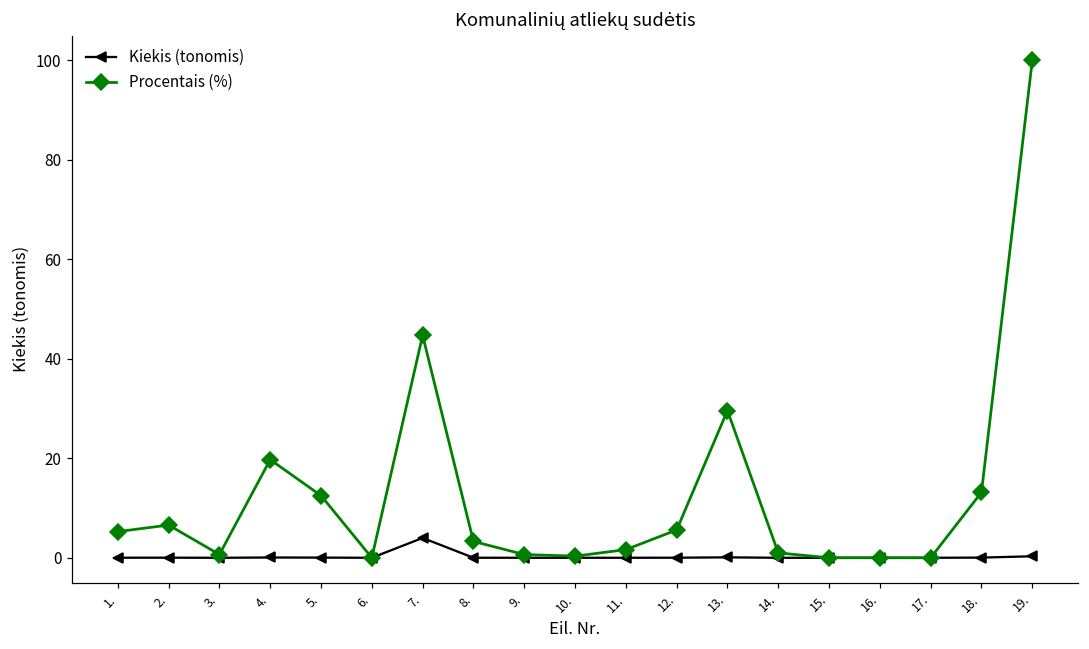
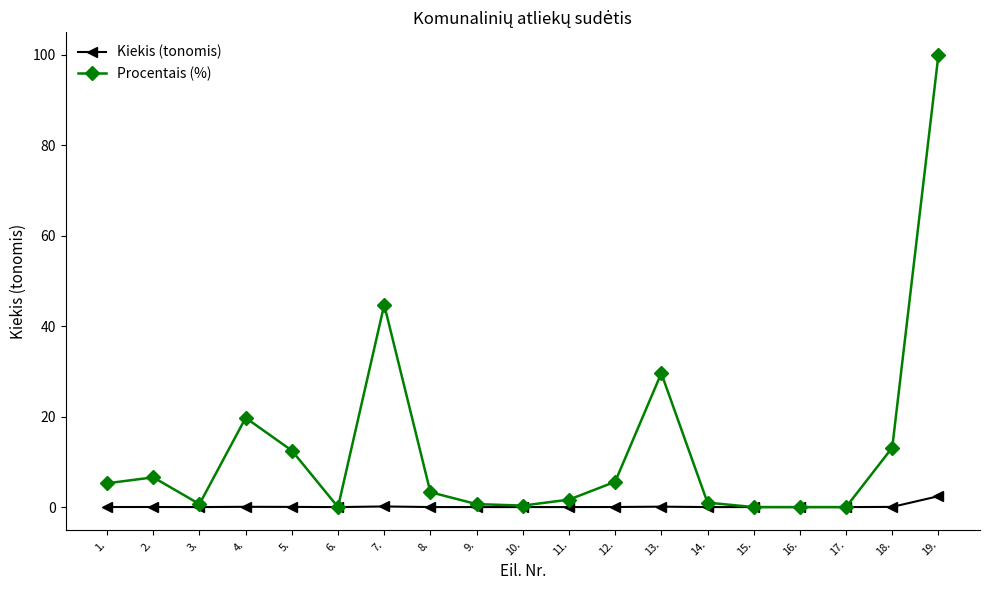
  {
    "Kiekis (tonomis)": {
      "1.": 0,
      "2.": 0,
      "3.": 0,
      "4.": 0,
      "5.": 0,
-     "7.": 4,
+     "7.": 0,
      "8.": 0,
      "9.": 0,
      "11.": 0,
      "12.": 0,
      "13.": 0,
      "14.": 0,
      "18.": 0,
-     "19.": 0
+     "19.": 2
    },
    "Procentais (%)": {
      "1.": 5,
      "2.": 7,
      "3.": 1,
      "4.": 20,
      "5.": 13,
      "7.": 45,
      "8.": 3,
      "9.": 1,
      "11.": 2,
      "12.": 6,
      "13.": 30,
      "14.": 1,
      "18.": 13,
      "19.": 100
    }
  }
